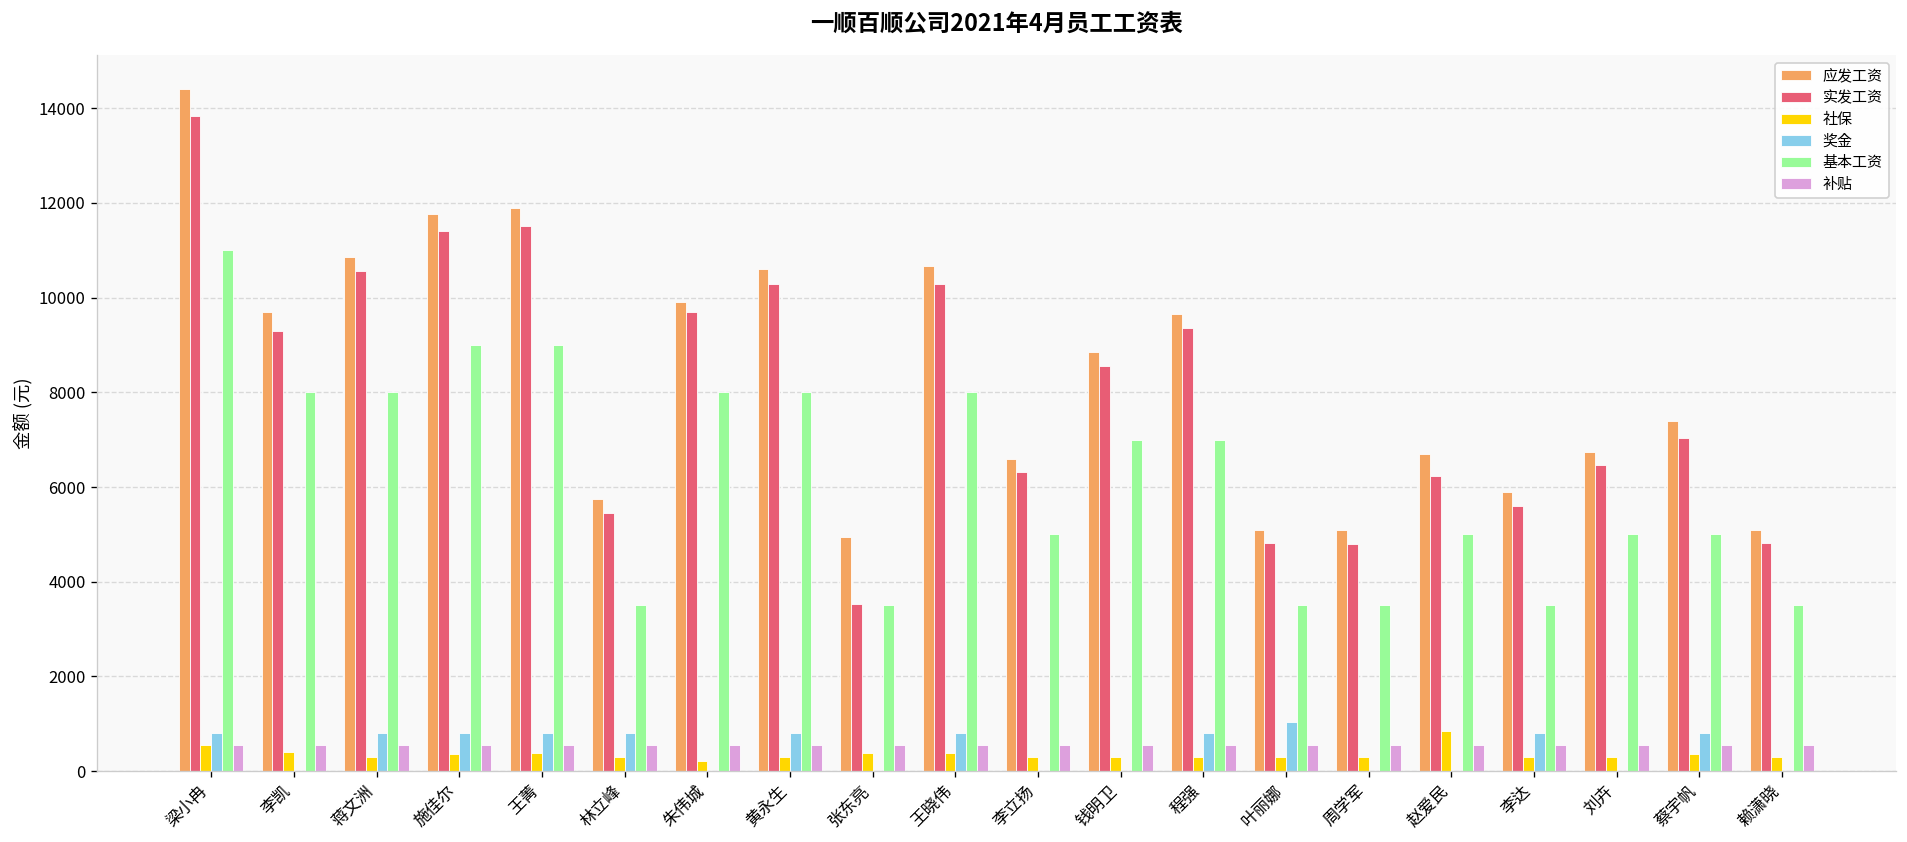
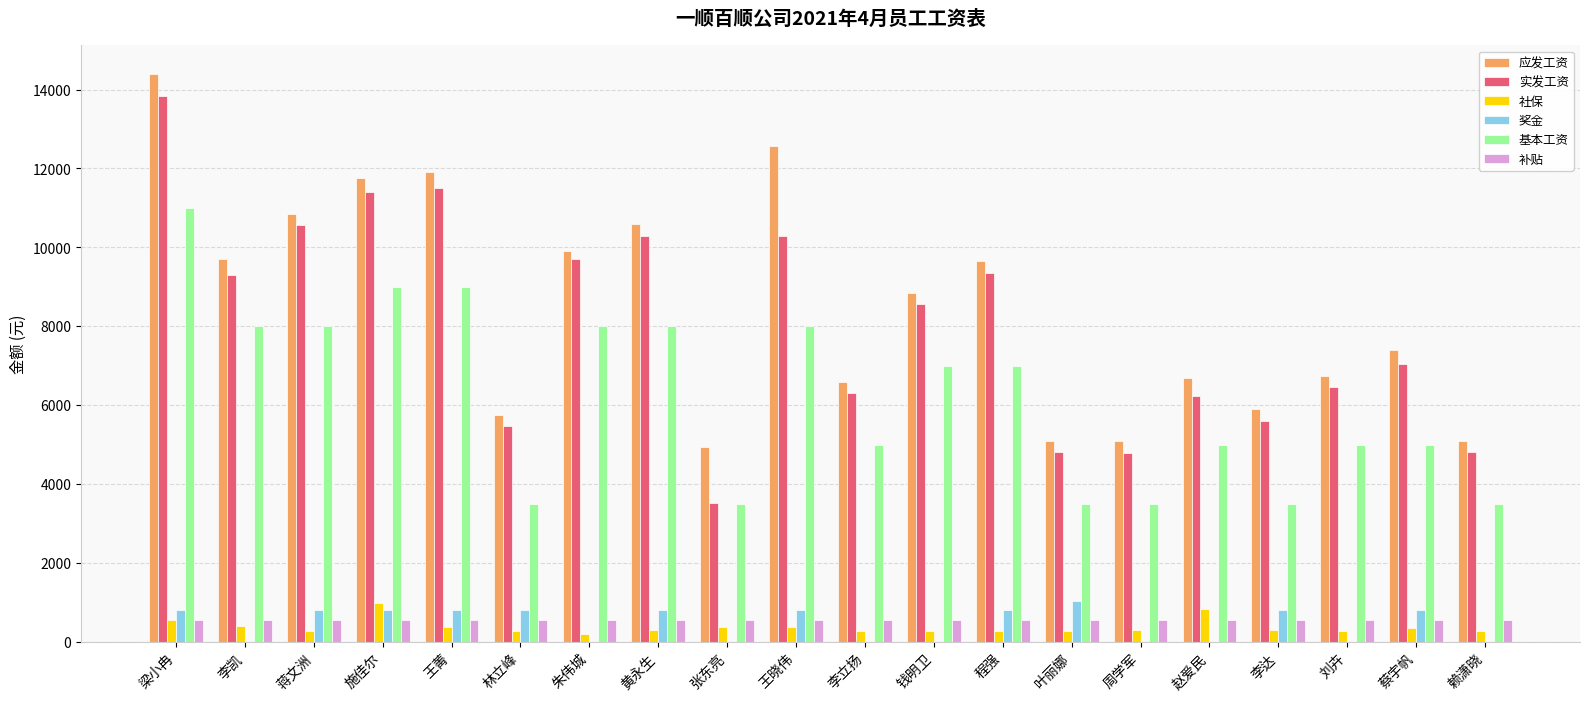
  {
    "应发工资": {
      "梁小冉": 14400,
      "李凯": 9700,
      "蒋文洲": 10900,
      "施佳尔": 11800,
      "王菁": 11900,
      "林立峰": 5800,
      "朱伟城": 9900,
      "黄永生": 10600,
      "张东亮": 5000,
-     "王晓伟": 10700,
+     "王晓伟": 12600,
      "李立扬": 6600,
      "钱明卫": 8900,
      "程强": 9700,
      "叶丽娜": 5100,
      "周学军": 5100,
      "赵爱民": 6700,
      "李达": 5900,
      "刘卉": 6800,
      "蔡宇帆": 7400,
      "赖潇晓": 5100
    },
    "实发工资": {
      "梁小冉": 13800,
      "李凯": 9300,
      "蒋文洲": 10600,
      "施佳尔": 11400,
      "王菁": 11500,
      "林立峰": 5500,
      "朱伟城": 9700,
      "黄永生": 10300,
      "张东亮": 3500,
      "王晓伟": 10300,
      "李立扬": 6300,
      "钱明卫": 8600,
      "程强": 9400,
      "叶丽娜": 4800,
      "周学军": 4800,
      "赵爱民": 6200,
      "李达": 5600,
      "刘卉": 6500,
      "蔡宇帆": 7000,
      "赖潇晓": 4800
    },
    "社保": {
      "梁小冉": 600,
      "李凯": 400,
      "蒋文洲": 300,
-     "施佳尔": 400,
+     "施佳尔": 1000,
      "王菁": 400,
      "林立峰": 300,
      "朱伟城": 200,
      "黄永生": 300,
      "张东亮": 400,
      "王晓伟": 400,
      "李立扬": 300,
      "钱明卫": 300,
      "程强": 300,
      "叶丽娜": 300,
      "周学军": 300,
      "赵爱民": 800,
      "李达": 300,
      "刘卉": 300,
      "蔡宇帆": 400,
      "赖潇晓": 300
    },
    "奖金": {
      "梁小冉": 800,
      "李凯": 0,
      "蒋文洲": 800,
      "施佳尔": 800,
      "王菁": 800,
      "林立峰": 800,
      "朱伟城": 0,
      "黄永生": 800,
      "张东亮": 0,
      "王晓伟": 800,
      "李立扬": 0,
      "钱明卫": 0,
      "程强": 800,
      "叶丽娜": 1000,
      "周学军": 0,
      "赵爱民": 0,
      "李达": 800,
      "刘卉": 0,
      "蔡宇帆": 800,
      "赖潇晓": 0
    },
    "基本工资": {
      "梁小冉": 11000,
      "李凯": 8000,
      "蒋文洲": 8000,
      "施佳尔": 9000,
      "王菁": 9000,
      "林立峰": 3500,
      "朱伟城": 8000,
      "黄永生": 8000,
      "张东亮": 3500,
      "王晓伟": 8000,
      "李立扬": 5000,
      "钱明卫": 7000,
      "程强": 7000,
      "叶丽娜": 3500,
      "周学军": 3500,
      "赵爱民": 5000,
      "李达": 3500,
      "刘卉": 5000,
      "蔡宇帆": 5000,
      "赖潇晓": 3500
    },
    "补贴": {
      "梁小冉": 600,
      "李凯": 600,
      "蒋文洲": 600,
      "施佳尔": 600,
      "王菁": 600,
      "林立峰": 600,
      "朱伟城": 600,
      "黄永生": 600,
      "张东亮": 600,
      "王晓伟": 600,
      "李立扬": 600,
      "钱明卫": 600,
      "程强": 600,
      "叶丽娜": 600,
      "周学军": 600,
      "赵爱民": 600,
      "李达": 600,
      "刘卉": 600,
      "蔡宇帆": 600,
      "赖潇晓": 600
    }
  }
